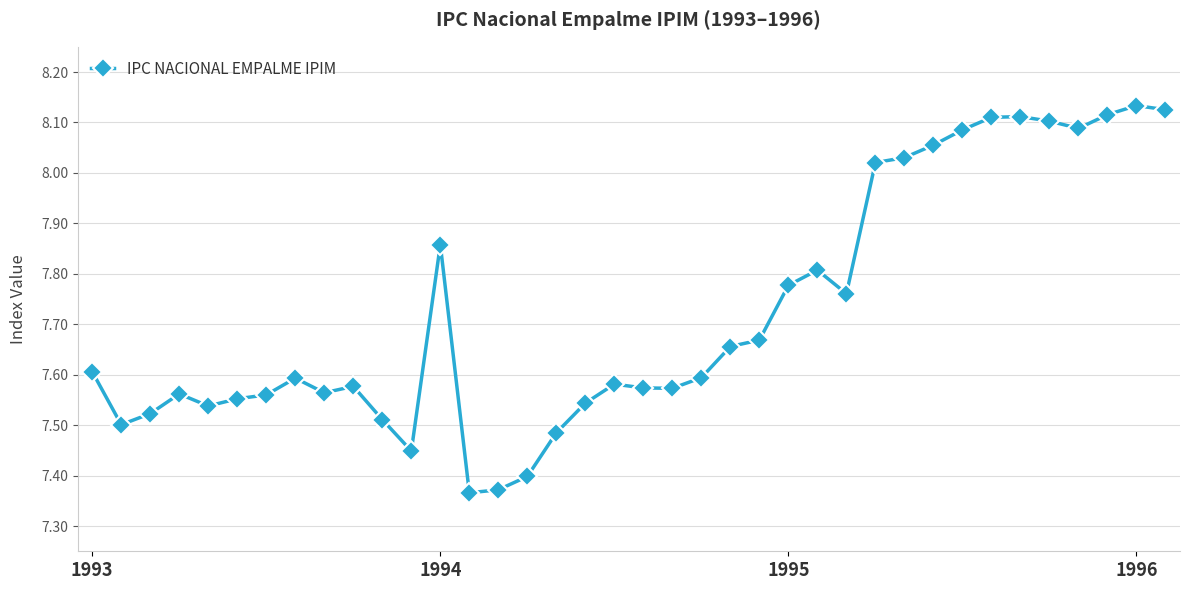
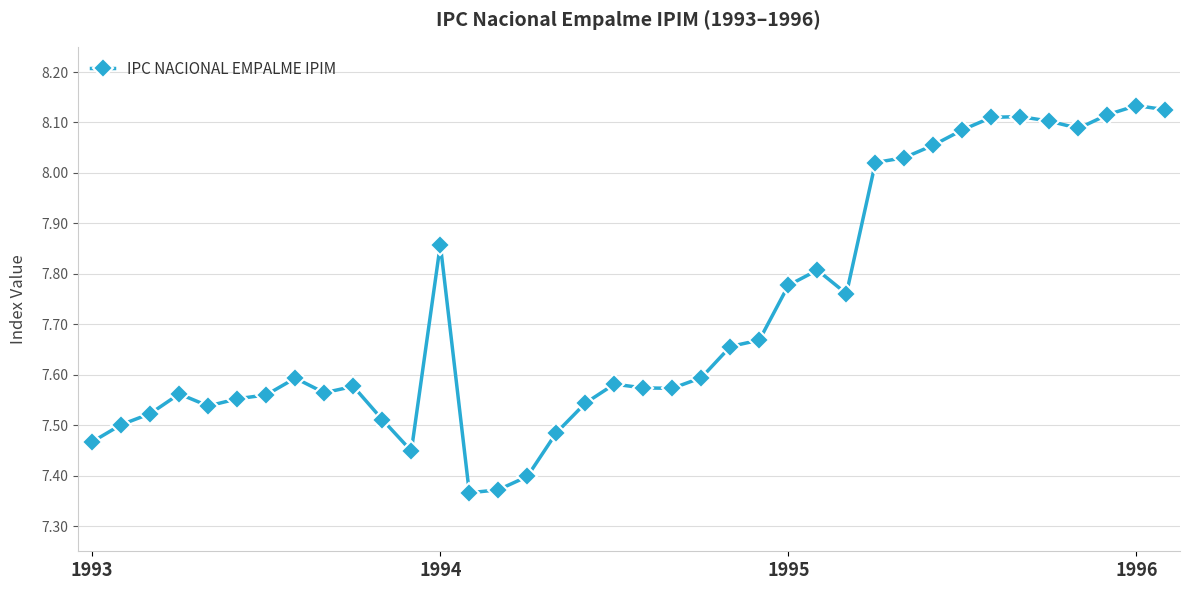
  {
-   "1993": 7.61,
+   "1993": 7.47,
    "1994": 7.86,
    "1995": 7.78,
    "1996": 8.13
  }
